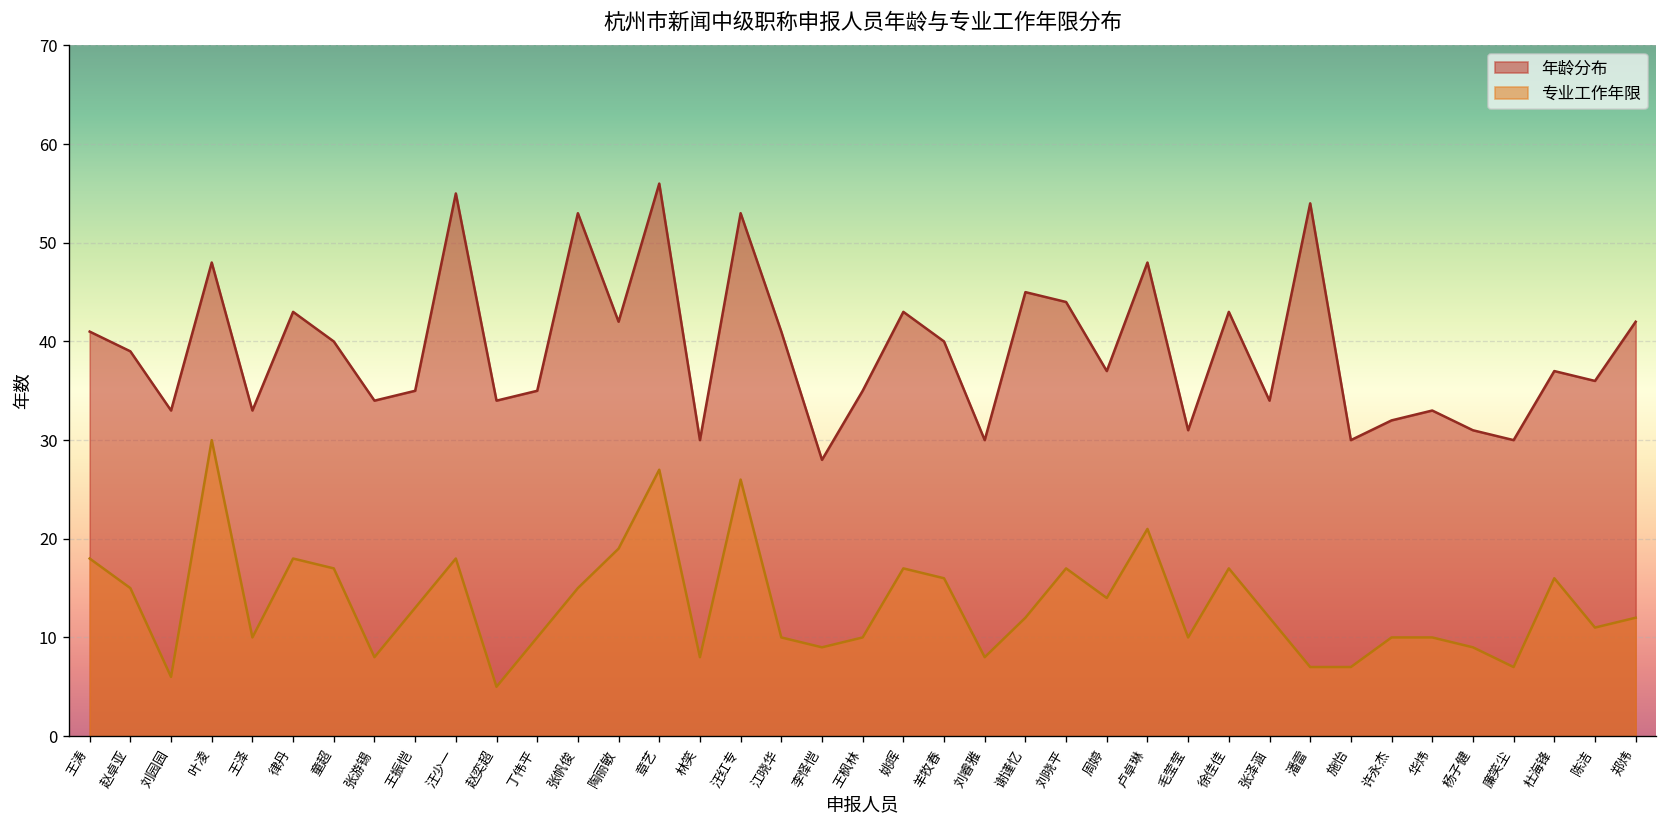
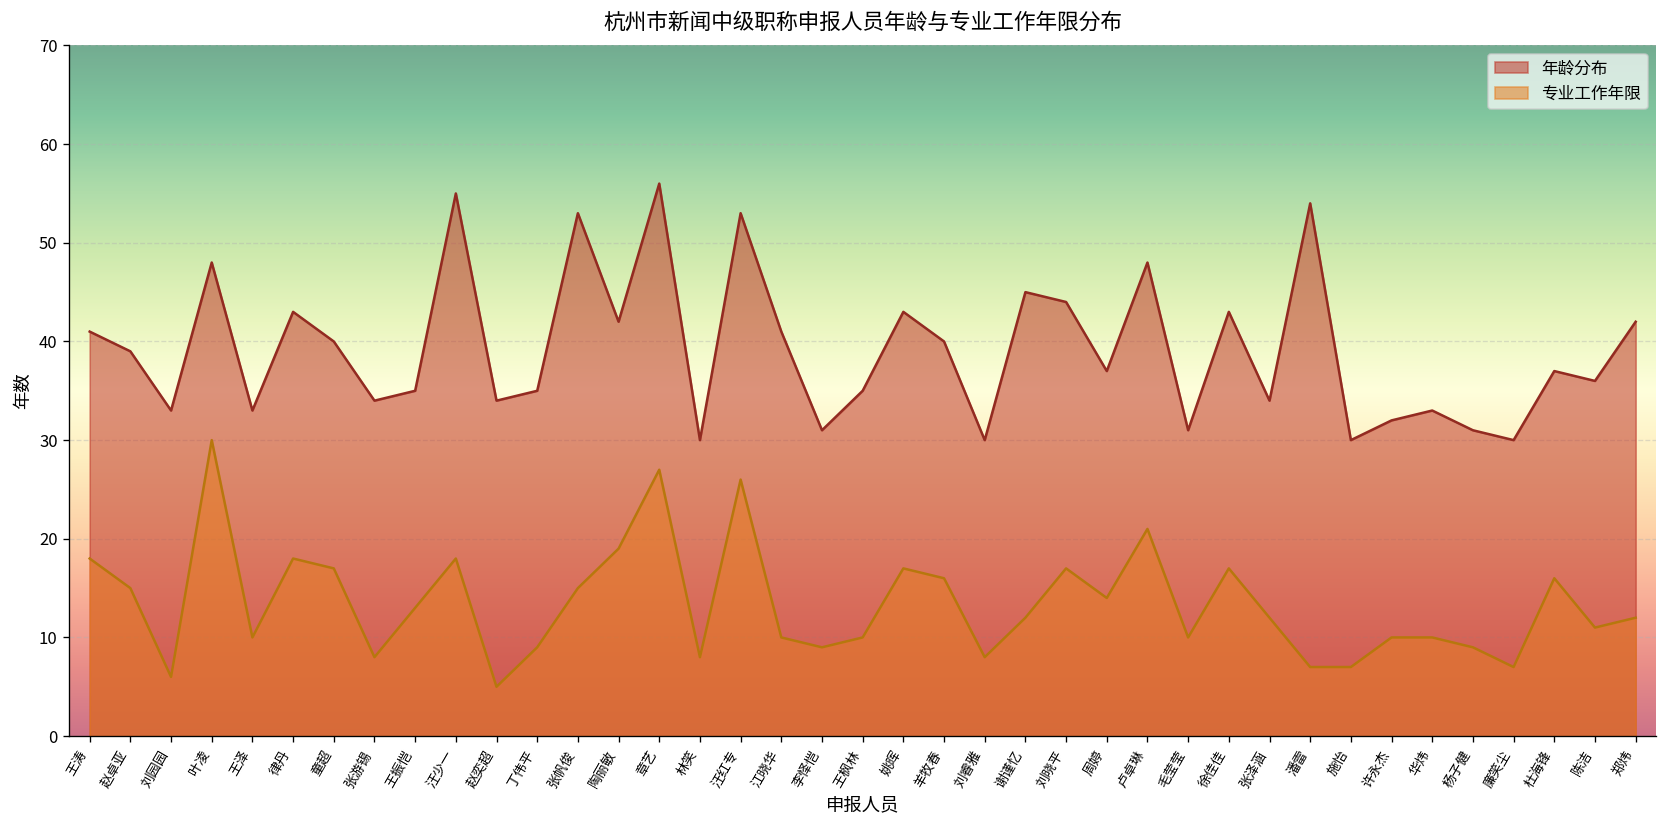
  {
    "年龄分布": {
      "王涛": 41,
      "赵卓亚": 39,
      "刘园园": 33,
      "叶凌": 48,
      "王泽": 33,
      "律丹": 43,
      "童超": 40,
      "张游锡": 34,
      "王振恺": 35,
      "汪少一": 55,
      "赵奕超": 34,
      "丁伟平": 35,
      "张帆俊": 53,
      "陶丽敏": 42,
      "章艺": 56,
      "林笑": 30,
      "汪红专": 53,
      "江晓华": 41,
-     "李怿恺": 28,
+     "李怿恺": 31,
      "王枫林": 35,
      "姚晖": 43,
      "羊牧春": 40,
      "刘睿雅": 30,
      "谢谨忆": 45,
      "刘晓平": 44,
      "周婷": 37,
      "卢卓琳": 48,
      "毛莹莹": 31,
      "徐佳佳": 43,
      "张泽涵": 34,
      "潘雷": 54,
      "施怡": 30,
      "许永杰": 32,
      "华炜": 33,
      "杨子健": 31,
      "廉笑尘": 30,
      "杜海锋": 37,
      "陈洁": 36,
      "郑炜": 42
    },
    "专业工作年限": {
      "王涛": 18,
      "赵卓亚": 15,
      "刘园园": 6,
      "叶凌": 30,
      "王泽": 10,
      "律丹": 18,
      "童超": 17,
      "张游锡": 8,
      "王振恺": 13,
      "汪少一": 18,
      "赵奕超": 5,
-     "丁伟平": 10,
+     "丁伟平": 9,
      "张帆俊": 15,
      "陶丽敏": 19,
      "章艺": 27,
      "林笑": 8,
      "汪红专": 26,
      "江晓华": 10,
      "李怿恺": 9,
      "王枫林": 10,
      "姚晖": 17,
      "羊牧春": 16,
      "刘睿雅": 8,
      "谢谨忆": 12,
      "刘晓平": 17,
      "周婷": 14,
      "卢卓琳": 21,
      "毛莹莹": 10,
      "徐佳佳": 17,
      "张泽涵": 12,
      "潘雷": 7,
      "施怡": 7,
      "许永杰": 10,
      "华炜": 10,
      "杨子健": 9,
      "廉笑尘": 7,
      "杜海锋": 16,
      "陈洁": 11,
      "郑炜": 12
    }
  }
